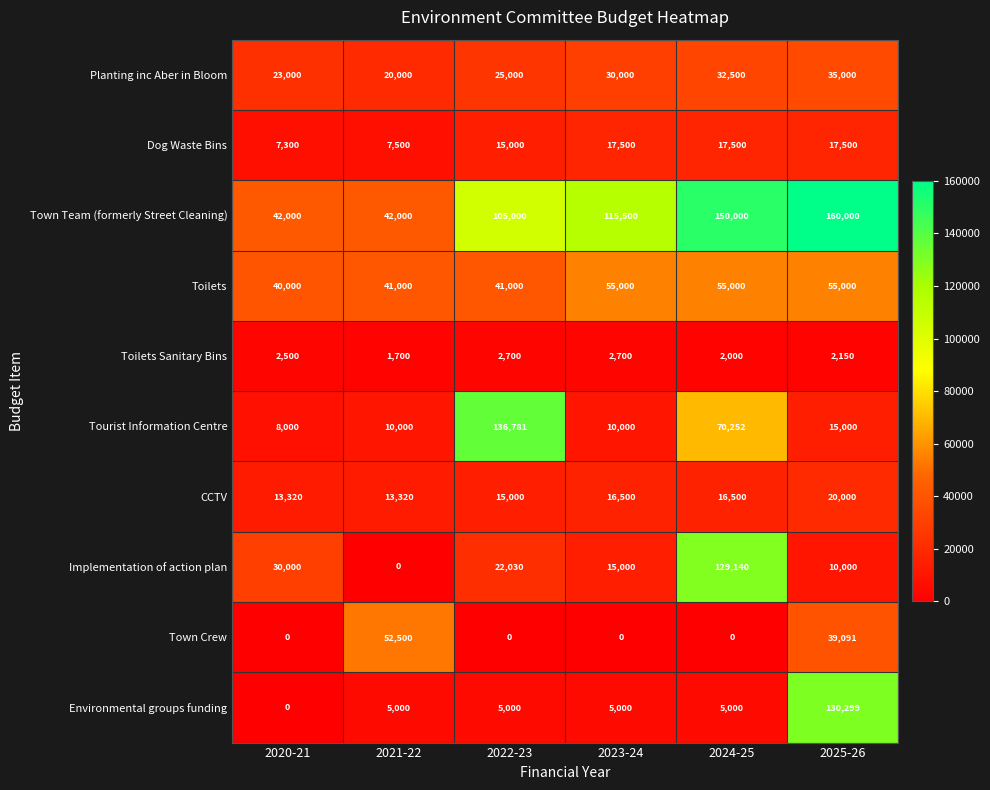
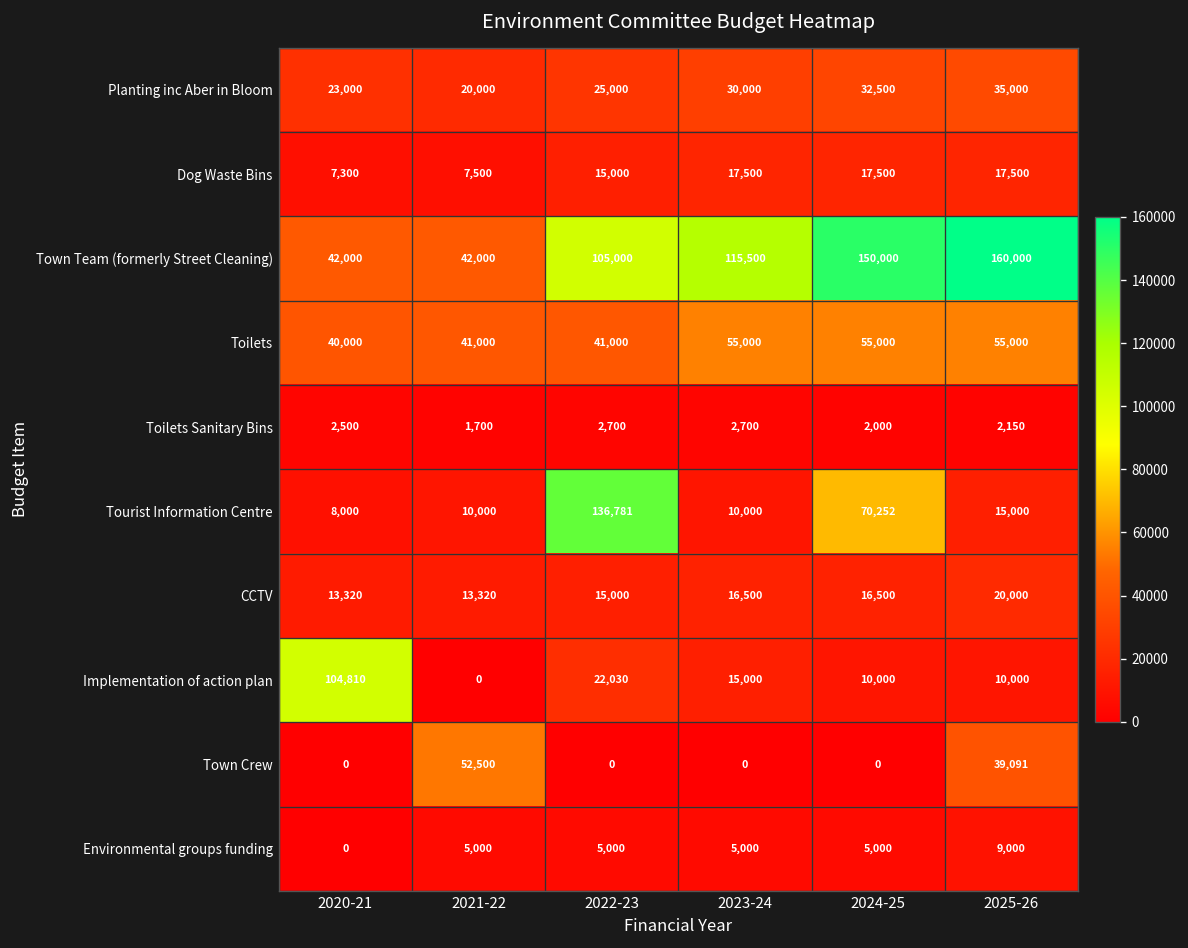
  {
    "Planting inc Aber in Bloom": {
      "2020-21": "23,000",
      "2021-22": "20,000",
      "2022-23": "25,000",
      "2023-24": "30,000",
      "2024-25": "32,500",
      "2025-26": "35,000"
    },
    "Dog Waste Bins": {
      "2020-21": "7,300",
      "2021-22": "7,500",
      "2022-23": "15,000",
      "2023-24": "17,500",
      "2024-25": "17,500",
      "2025-26": "17,500"
    },
    "Town Team (formerly Street Cleaning)": {
      "2020-21": "42,000",
      "2021-22": "42,000",
      "2022-23": "105,000",
      "2023-24": "115,500",
      "2024-25": "150,000",
      "2025-26": "160,000"
    },
    "Toilets": {
      "2020-21": "40,000",
      "2021-22": "41,000",
      "2022-23": "41,000",
      "2023-24": "55,000",
      "2024-25": "55,000",
      "2025-26": "55,000"
    },
    "Toilets Sanitary Bins": {
      "2020-21": "2,500",
      "2021-22": "1,700",
      "2022-23": "2,700",
      "2023-24": "2,700",
      "2024-25": "2,000",
      "2025-26": "2,150"
    },
    "Tourist Information Centre": {
      "2020-21": "8,000",
      "2021-22": "10,000",
      "2022-23": "136,781",
      "2023-24": "10,000",
      "2024-25": "70,252",
      "2025-26": "15,000"
    },
    "CCTV": {
      "2020-21": "13,320",
      "2021-22": "13,320",
      "2022-23": "15,000",
      "2023-24": "16,500",
      "2024-25": "16,500",
      "2025-26": "20,000"
    },
    "Implementation of action plan": {
-     "2020-21": "30,000",
+     "2020-21": "104,810",
      "2021-22": "0",
      "2022-23": "22,030",
      "2023-24": "15,000",
-     "2024-25": "129,140",
+     "2024-25": "10,000",
      "2025-26": "10,000"
    },
    "Town Crew": {
      "2020-21": "0",
      "2021-22": "52,500",
      "2022-23": "0",
      "2023-24": "0",
      "2024-25": "0",
      "2025-26": "39,091"
    },
    "Environmental groups funding": {
      "2020-21": "0",
      "2021-22": "5,000",
      "2022-23": "5,000",
      "2023-24": "5,000",
      "2024-25": "5,000",
-     "2025-26": "130,299"
+     "2025-26": "9,000"
    }
  }
